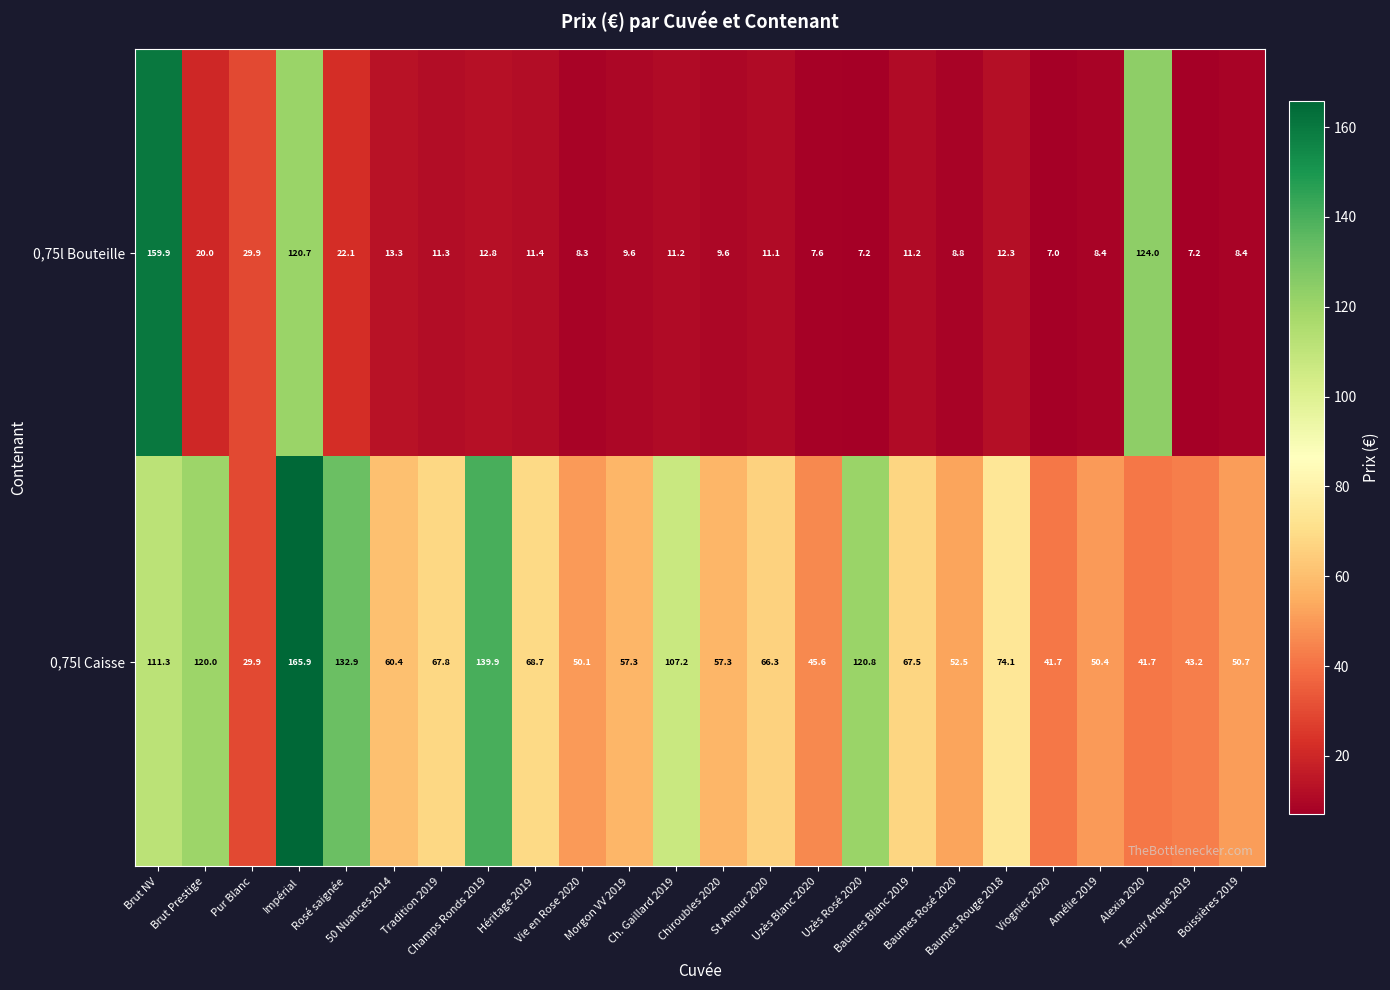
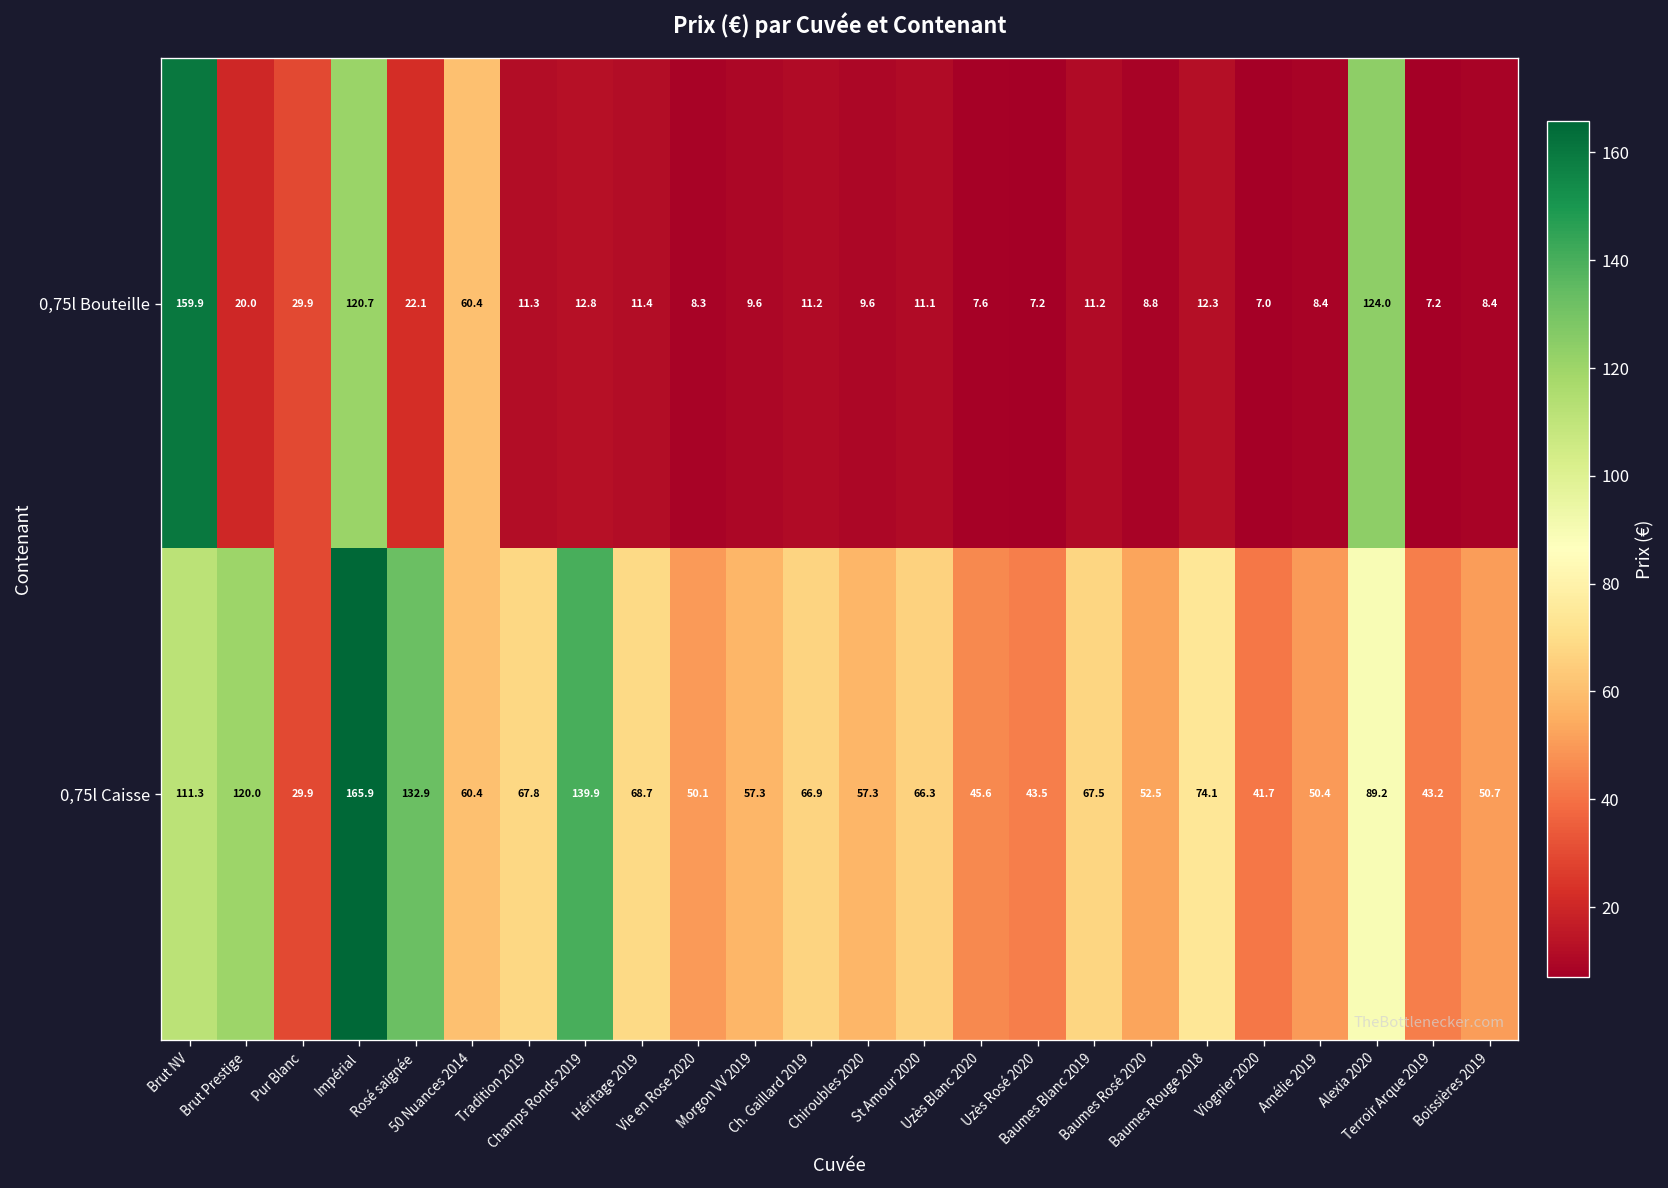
  {
    "0,75l Bouteille": {
      "Brut NV": 159.9,
      "Brut Prestige": 20.0,
      "Pur Blanc": 29.9,
      "Impérial": 120.7,
      "Rosé saignée": 22.1,
-     "50 Nuances 2014": 13.3,
+     "50 Nuances 2014": 60.4,
      "Tradition 2019": 11.3,
      "Champs Ronds 2019": 12.8,
      "Héritage 2019": 11.4,
      "Vie en Rose 2020": 8.3,
      "Morgon VV 2019": 9.6,
      "Ch. Gaillard 2019": 11.2,
      "Chiroubles 2020": 9.6,
      "St Amour 2020": 11.1,
      "Uzès Blanc 2020": 7.6,
      "Uzès Rosé 2020": 7.2,
      "Baumes Blanc 2019": 11.2,
      "Baumes Rosé 2020": 8.8,
      "Baumes Rouge 2018": 12.3,
      "Viognier 2020": 7.0,
      "Amélie 2019": 8.4,
      "Alexia 2020": 124.0,
      "Terroir Arque 2019": 7.2,
      "Boissières 2019": 8.4
    },
    "0,75l Caisse": {
      "Brut NV": 111.3,
      "Brut Prestige": 120.0,
      "Pur Blanc": 29.9,
      "Impérial": 165.9,
      "Rosé saignée": 132.9,
      "50 Nuances 2014": 60.4,
      "Tradition 2019": 67.8,
      "Champs Ronds 2019": 139.9,
      "Héritage 2019": 68.7,
      "Vie en Rose 2020": 50.1,
      "Morgon VV 2019": 57.3,
-     "Ch. Gaillard 2019": 107.2,
+     "Ch. Gaillard 2019": 66.9,
      "Chiroubles 2020": 57.3,
      "St Amour 2020": 66.3,
      "Uzès Blanc 2020": 45.6,
-     "Uzès Rosé 2020": 120.8,
+     "Uzès Rosé 2020": 43.5,
      "Baumes Blanc 2019": 67.5,
      "Baumes Rosé 2020": 52.5,
      "Baumes Rouge 2018": 74.1,
      "Viognier 2020": 41.7,
      "Amélie 2019": 50.4,
-     "Alexia 2020": 41.7,
+     "Alexia 2020": 89.2,
      "Boissières 2019": 50.7
    }
  }
